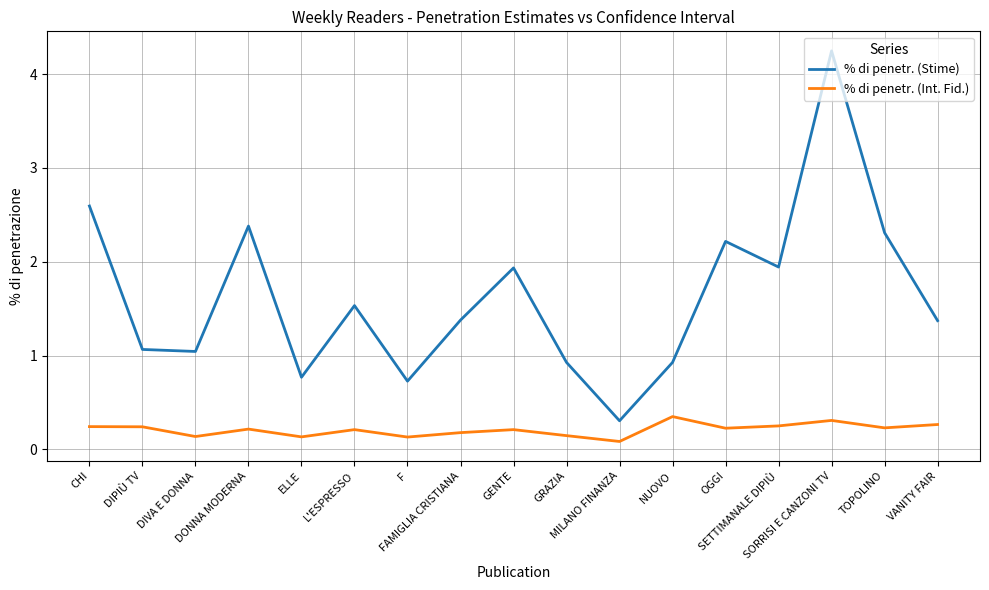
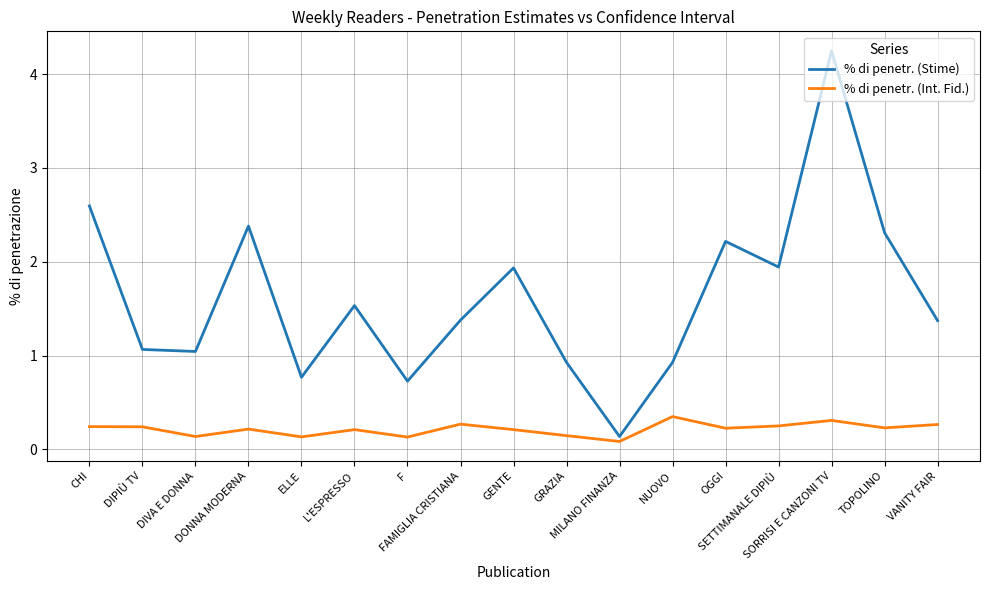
  {
    "% di penetr. (Stime)": {
      "CHI": 2.6,
      "DIPIÙ TV": 1.1,
      "DIVA E DONNA": 1.0,
      "DONNA MODERNA": 2.4,
      "ELLE": 0.8,
      "L'ESPRESSO": 1.5,
      "F": 0.7,
      "FAMIGLIA CRISTIANA": 1.4,
      "GENTE": 1.9,
      "GRAZIA": 0.9,
-     "MILANO FINANZA": 0.3,
+     "MILANO FINANZA": 0.1,
      "NUOVO": 0.9,
      "OGGI": 2.2,
      "SETTIMANALE DIPIÙ": 1.9,
      "TOPOLINO": 2.3,
      "VANITY FAIR": 1.4
    },
    "% di penetr. (Int. Fid.)": {
      "CHI": 0.2,
      "DIPIÙ TV": 0.2,
      "DIVA E DONNA": 0.1,
      "DONNA MODERNA": 0.2,
      "ELLE": 0.1,
      "L'ESPRESSO": 0.2,
      "F": 0.1,
-     "FAMIGLIA CRISTIANA": 0.2,
+     "FAMIGLIA CRISTIANA": 0.3,
      "GENTE": 0.2,
      "GRAZIA": 0.1,
      "MILANO FINANZA": 0.1,
      "NUOVO": 0.3,
      "OGGI": 0.2,
      "SETTIMANALE DIPIÙ": 0.2,
      "SORRISI E CANZONI TV": 0.3,
      "TOPOLINO": 0.2,
      "VANITY FAIR": 0.3
    }
  }
